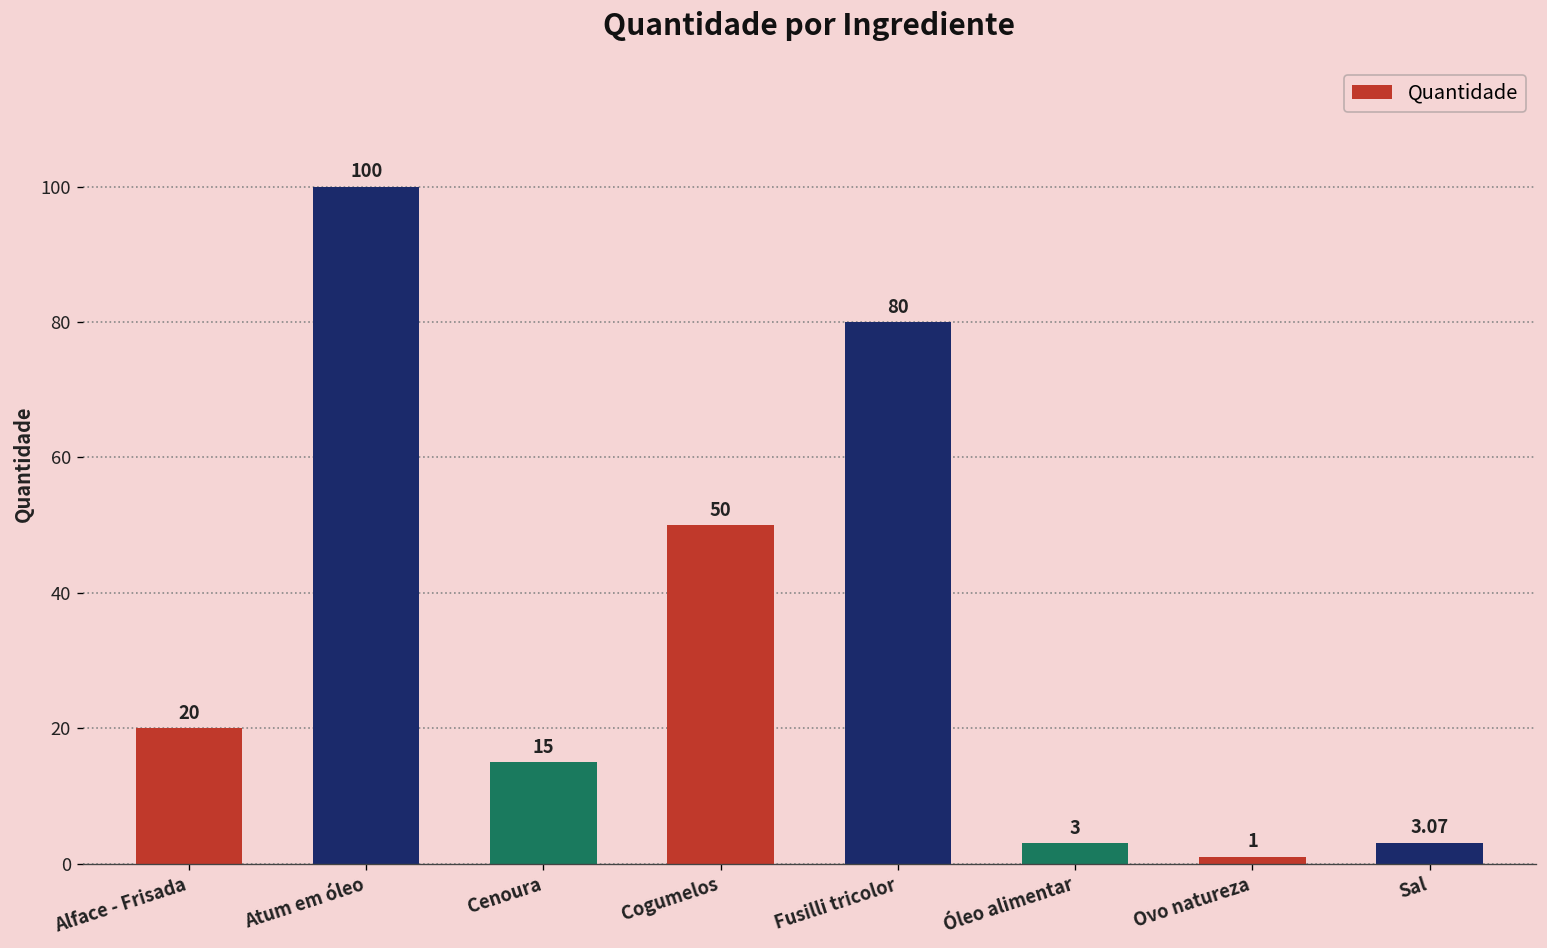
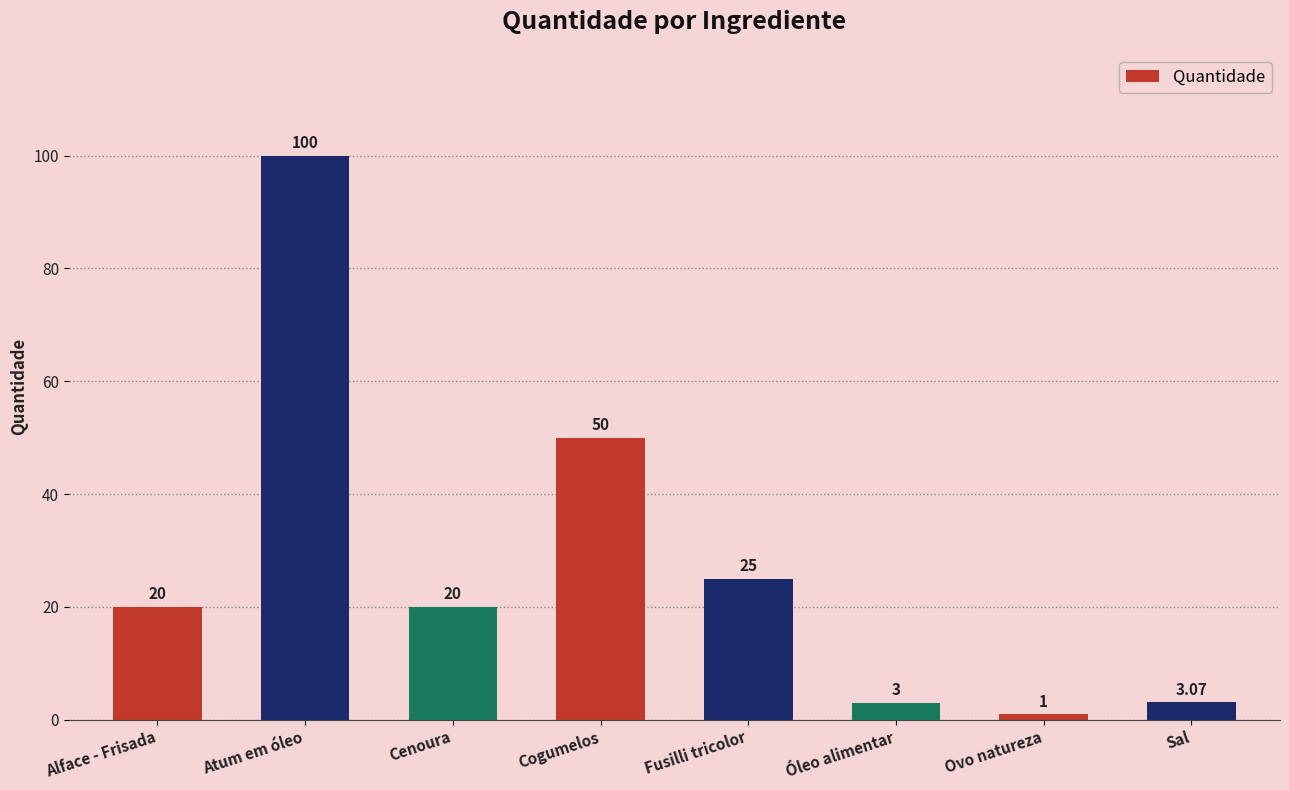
  {
    "Alface - Frisada": 20,
    "Atum em óleo": 100,
-   "Cenoura": 15,
+   "Cenoura": 20,
    "Cogumelos": 50,
-   "Fusilli tricolor": 80,
+   "Fusilli tricolor": 25,
    "Óleo alimentar": 3,
    "Ovo natureza": 1,
    "Sal": 3.07
  }
